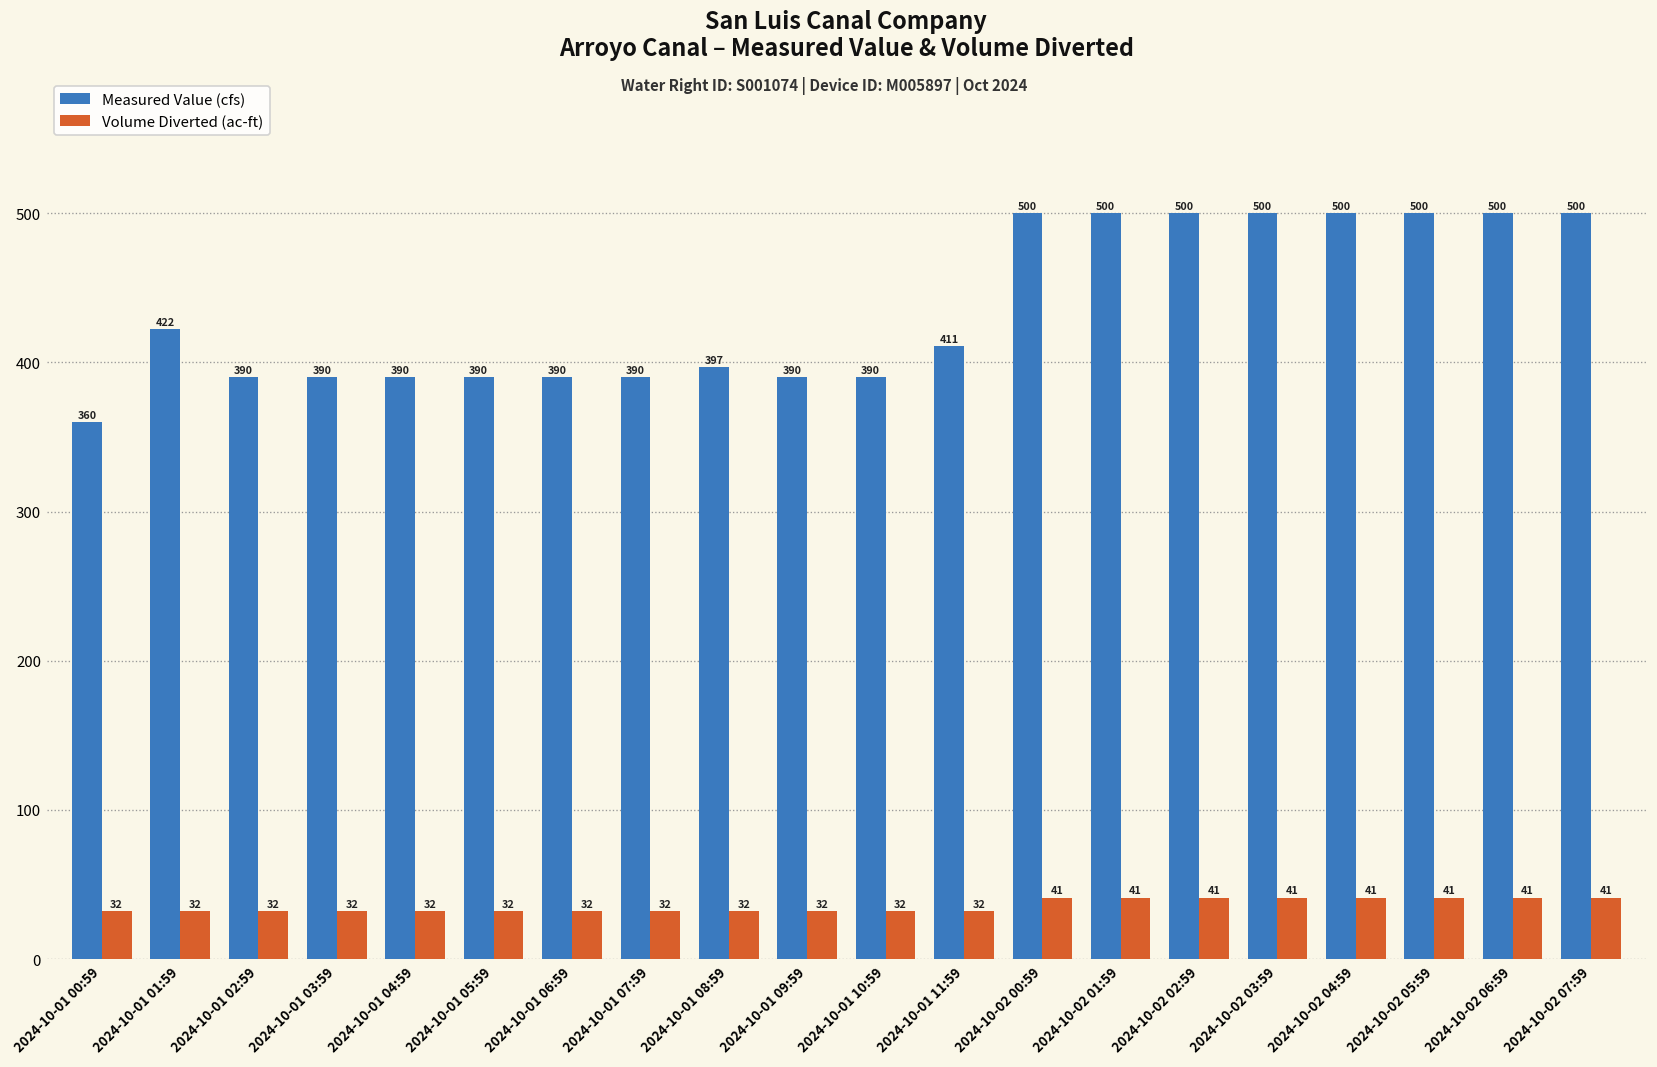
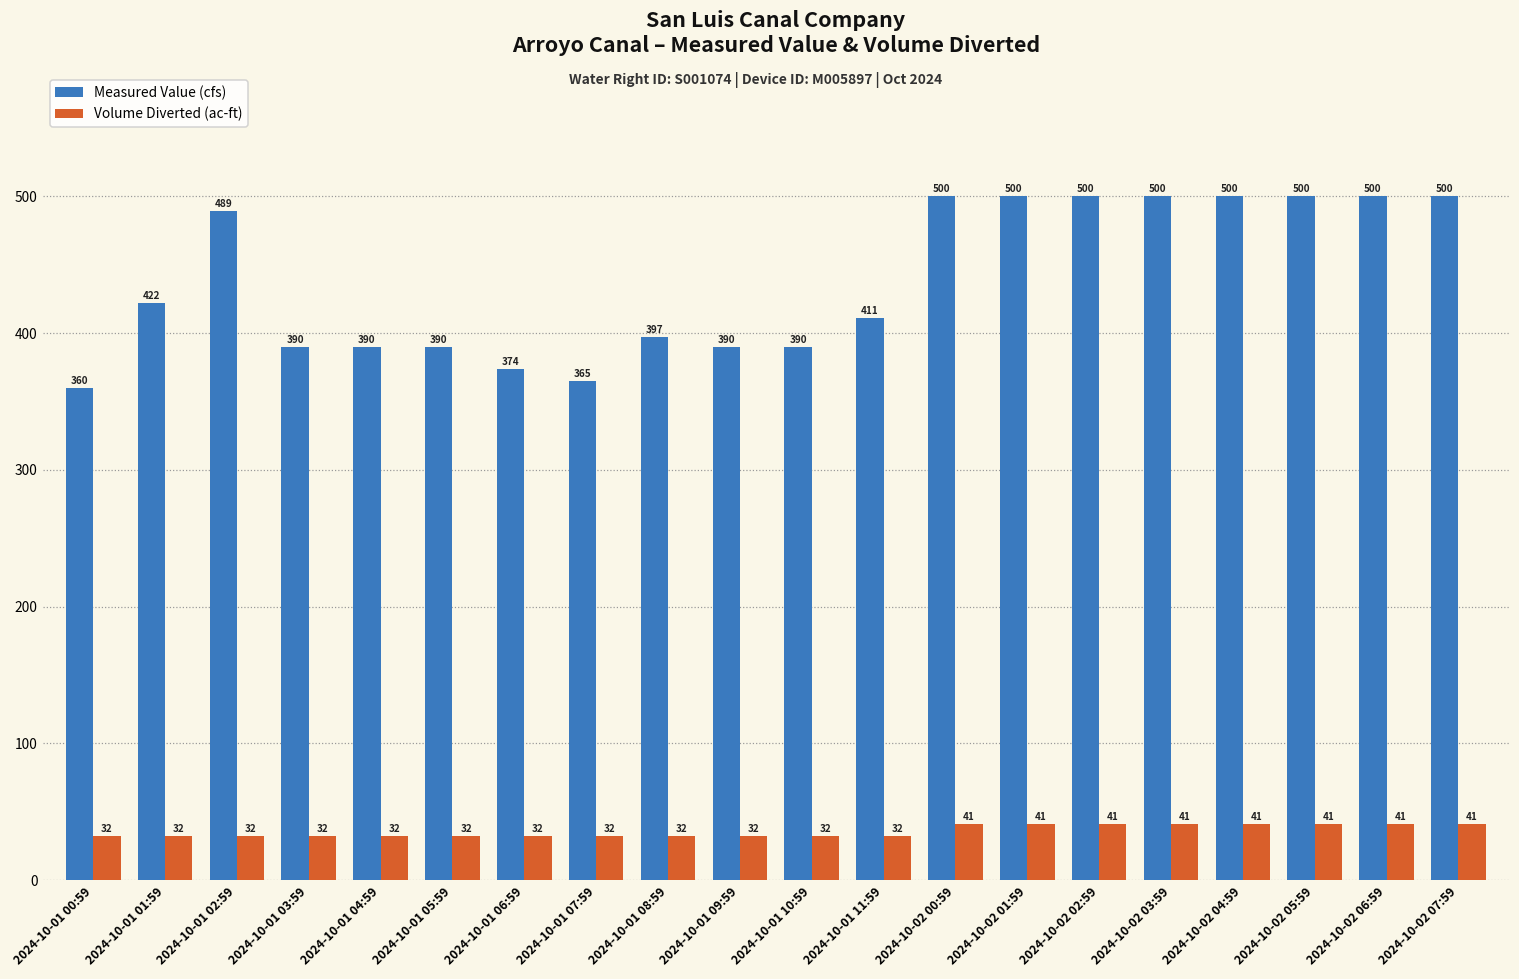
  {
    "Measured Value (cfs)": {
      "2024-10-01 00:59": 360,
      "2024-10-01 01:59": 422,
-     "2024-10-01 02:59": 390,
+     "2024-10-01 02:59": 489,
      "2024-10-01 03:59": 390,
      "2024-10-01 04:59": 390,
      "2024-10-01 05:59": 390,
-     "2024-10-01 06:59": 390,
-     "2024-10-01 07:59": 390,
+     "2024-10-01 06:59": 374,
+     "2024-10-01 07:59": 365,
      "2024-10-01 08:59": 397,
      "2024-10-01 09:59": 390,
      "2024-10-01 10:59": 390,
      "2024-10-01 11:59": 411,
      "2024-10-02 00:59": 500,
      "2024-10-02 01:59": 500,
      "2024-10-02 02:59": 500,
      "2024-10-02 03:59": 500,
      "2024-10-02 04:59": 500,
      "2024-10-02 05:59": 500,
      "2024-10-02 06:59": 500,
      "2024-10-02 07:59": 500
    },
    "Volume Diverted (ac-ft)": {
      "2024-10-01 00:59": 32,
      "2024-10-01 01:59": 32,
      "2024-10-01 02:59": 32,
      "2024-10-01 03:59": 32,
      "2024-10-01 04:59": 32,
      "2024-10-01 05:59": 32,
      "2024-10-01 06:59": 32,
      "2024-10-01 07:59": 32,
      "2024-10-01 08:59": 32,
      "2024-10-01 09:59": 32,
      "2024-10-01 10:59": 32,
      "2024-10-01 11:59": 32,
      "2024-10-02 00:59": 41,
      "2024-10-02 01:59": 41,
      "2024-10-02 02:59": 41,
      "2024-10-02 03:59": 41,
      "2024-10-02 04:59": 41,
      "2024-10-02 05:59": 41,
      "2024-10-02 06:59": 41,
      "2024-10-02 07:59": 41
    }
  }
